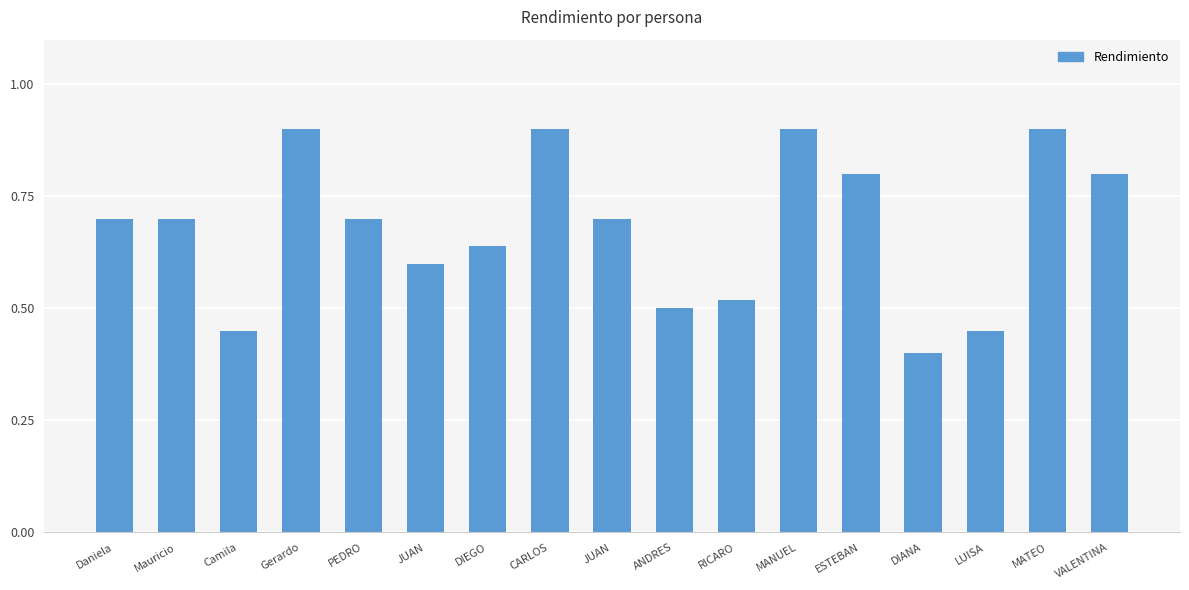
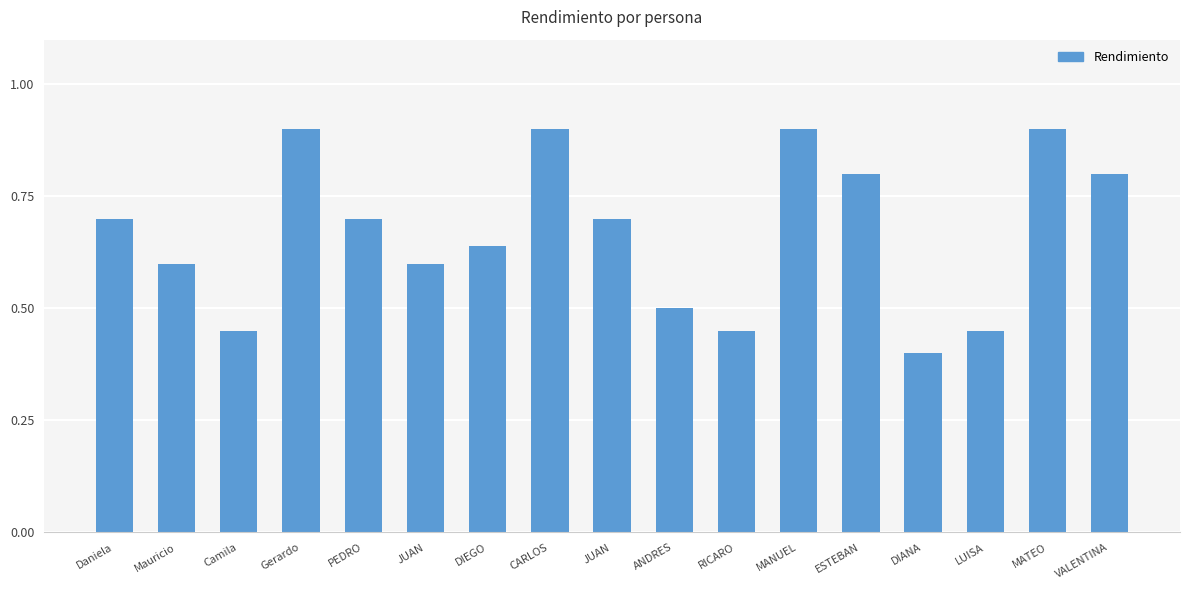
  {
    "Daniela": 0.70,
-   "Mauricio": 0.7,
+   "Mauricio": 0.6,
    "Camila": 0.45,
    "Gerardo": 0.90,
    "PEDRO": 0.70,
    "DIEGO": 0.64,
    "CARLOS": 0.90,
    "ANDRES": 0.50,
-   "RICARO": 0.52,
+   "RICARO": 0.45,
    "MANUEL": 0.90,
    "ESTEBAN": 0.80,
    "DIANA": 0.40,
    "LUISA": 0.45,
    "MATEO": 0.90,
    "VALENTINA": 0.80
  }
